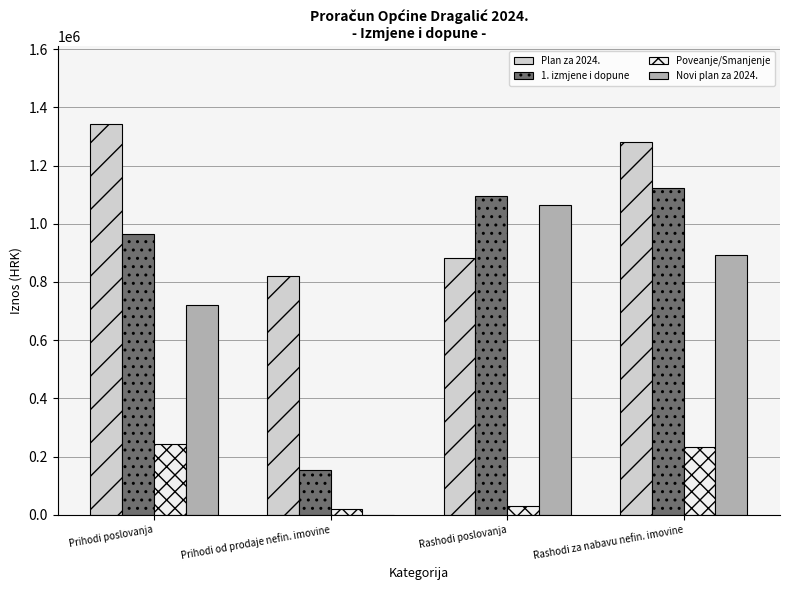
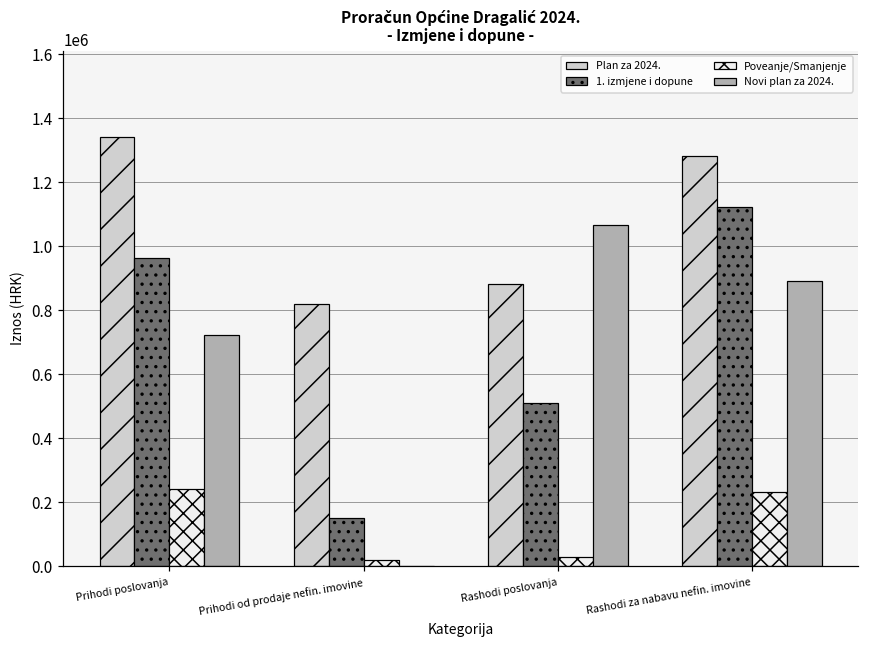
  {
    "1. izmjene i dopune": {
      "Prihodi poslovanja": 960000,
      "Prihodi od prodaje nefin. imovine": 150000,
-     "Rashodi poslovanja": 1100000,
+     "Rashodi poslovanja": 510000,
      "Rashodi za nabavu nefin. imovine": 1120000
    }
  }
